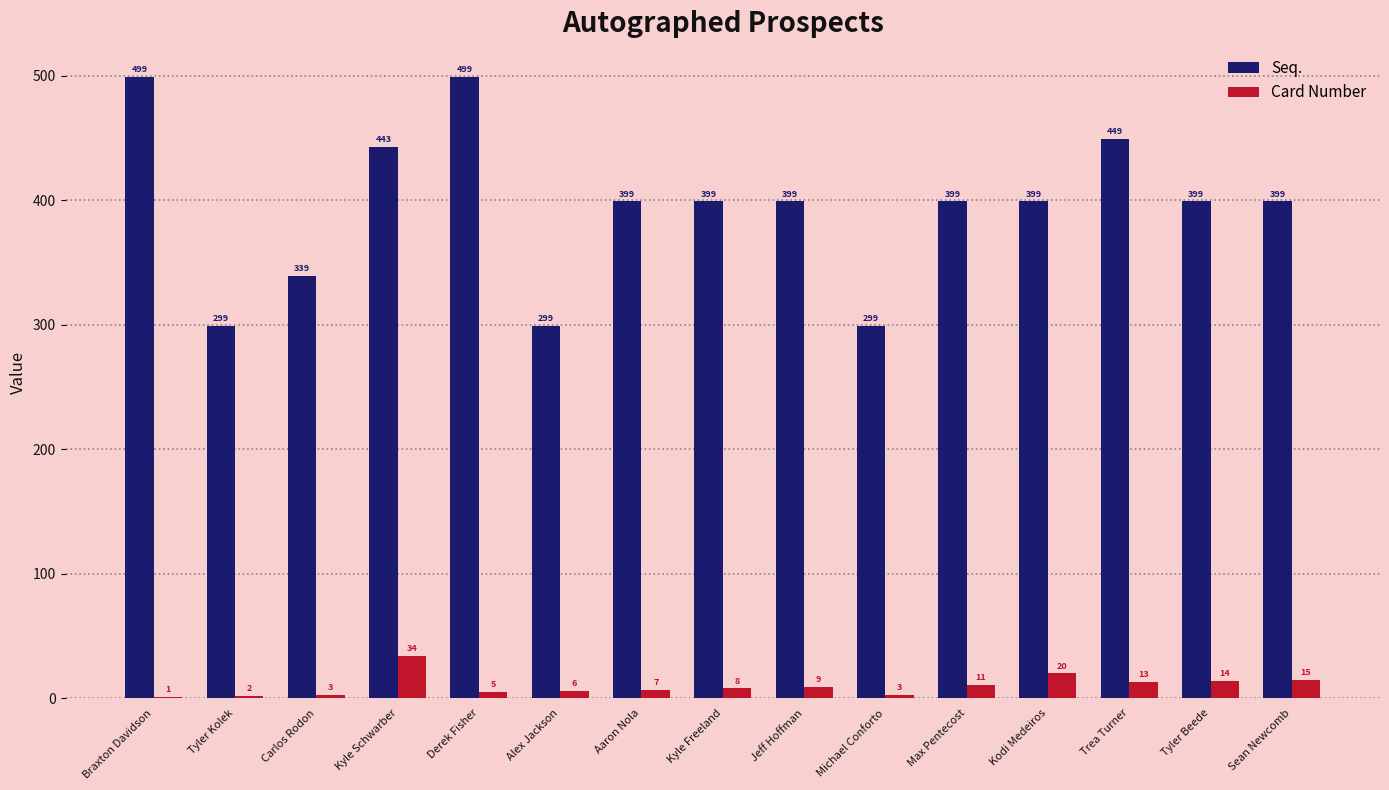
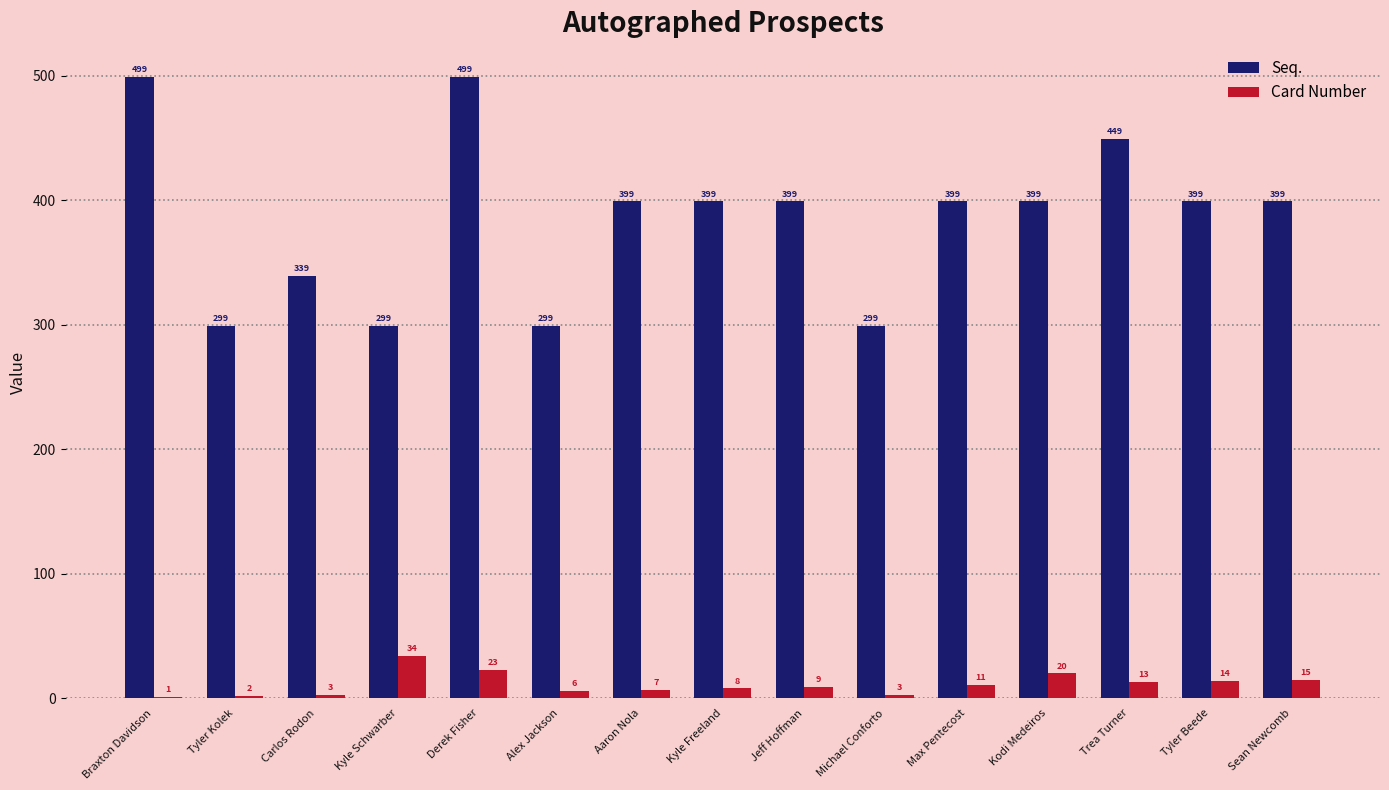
  {
    "Seq.": {
      "Braxton Davidson": 499,
      "Tyler Kolek": 299,
      "Carlos Rodon": 339,
-     "Kyle Schwarber": 443,
+     "Kyle Schwarber": 299,
      "Derek Fisher": 499,
      "Alex Jackson": 299,
      "Aaron Nola": 399,
      "Kyle Freeland": 399,
      "Jeff Hoffman": 399,
      "Michael Conforto": 299,
      "Max Pentecost": 399,
      "Kodi Medeiros": 399,
      "Trea Turner": 449,
      "Tyler Beede": 399,
      "Sean Newcomb": 399
    },
    "Card Number": {
      "Braxton Davidson": 1,
      "Tyler Kolek": 2,
      "Carlos Rodon": 3,
      "Kyle Schwarber": 34,
-     "Derek Fisher": 5,
+     "Derek Fisher": 23,
      "Alex Jackson": 6,
      "Aaron Nola": 7,
      "Kyle Freeland": 8,
      "Jeff Hoffman": 9,
      "Michael Conforto": 3,
      "Max Pentecost": 11,
      "Kodi Medeiros": 20,
      "Trea Turner": 13,
      "Tyler Beede": 14,
      "Sean Newcomb": 15
    }
  }
